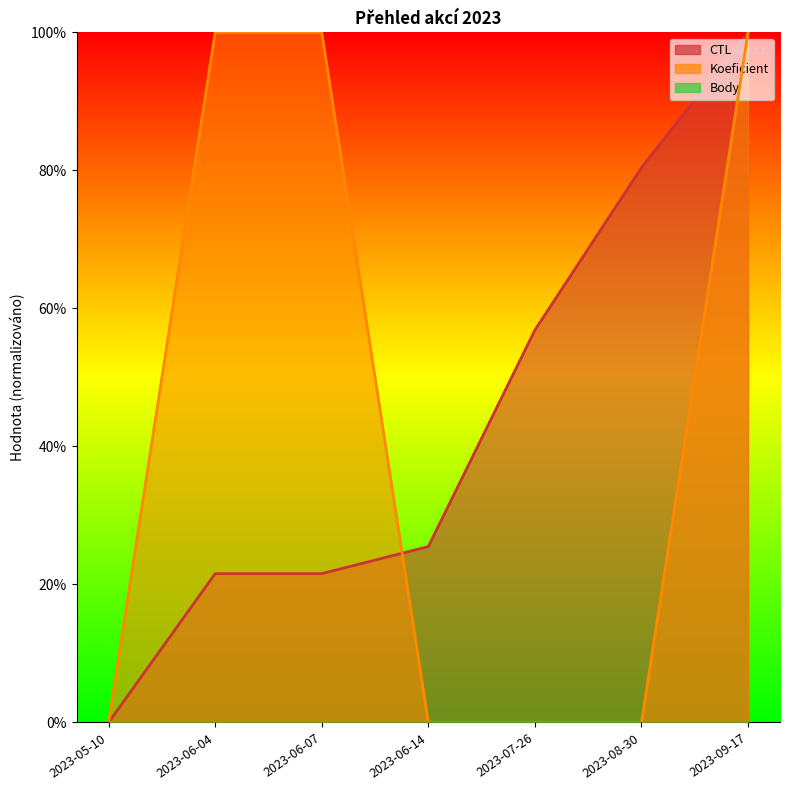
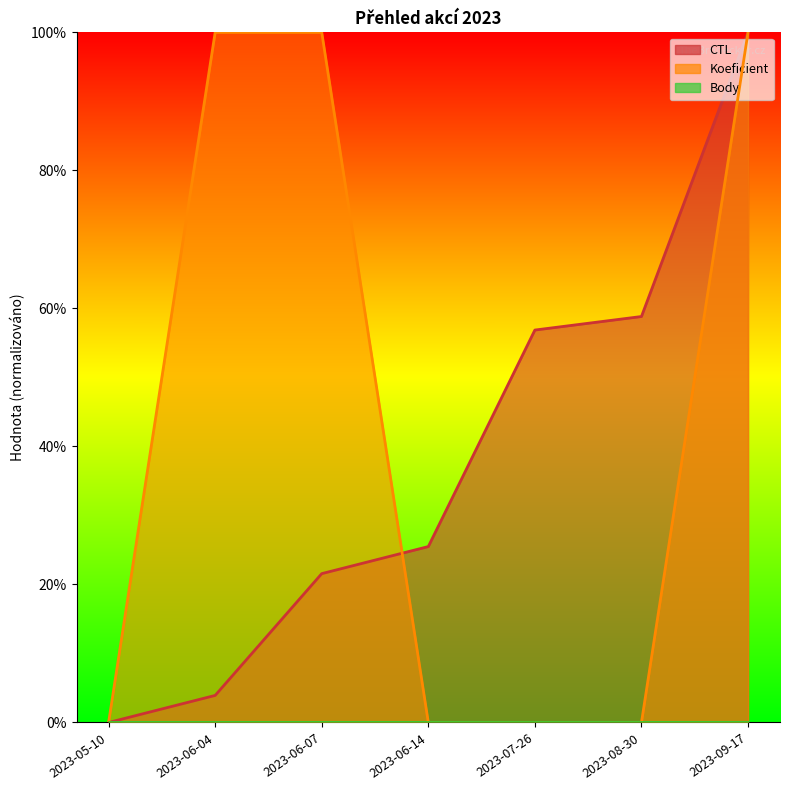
  {
    "CTL": {
-     "2023-06-04": "22%",
+     "2023-06-04": "4%",
      "2023-06-07": "22%",
      "2023-06-14": "25%",
      "2023-07-26": "57%",
-     "2023-08-30": "80%"
+     "2023-08-30": "59%"
    },
    "Koeficient": {
      "2023-06-04": "100%",
      "2023-06-07": "100%"
    },
    "Body": {
      "2023-06-04": "0%",
      "2023-06-07": "0%",
      "2023-09-17": "0%"
    }
  }
